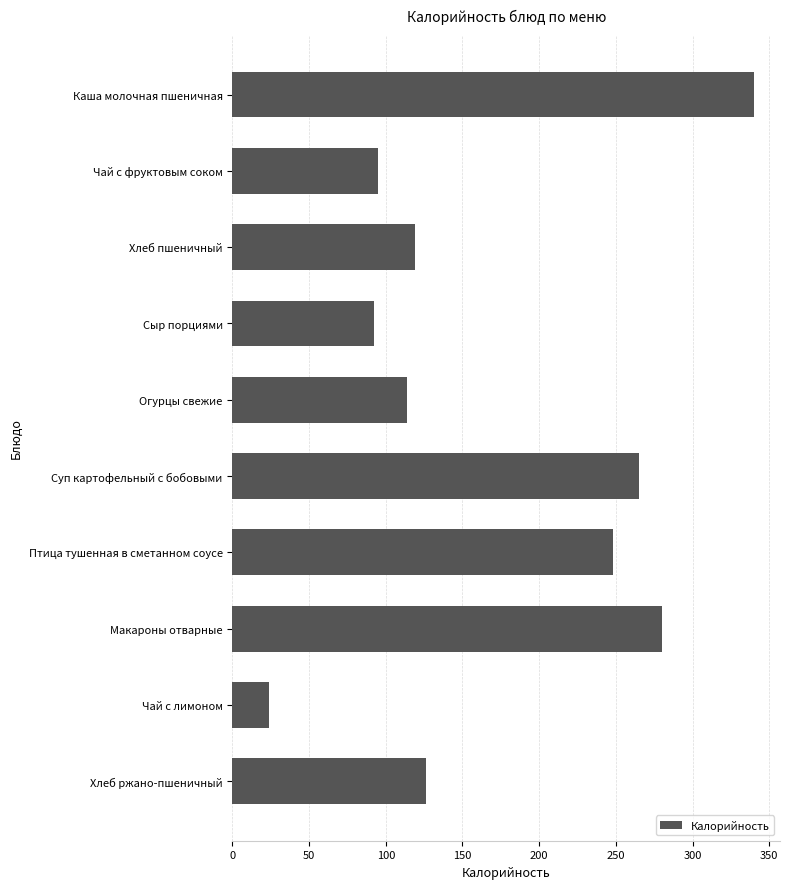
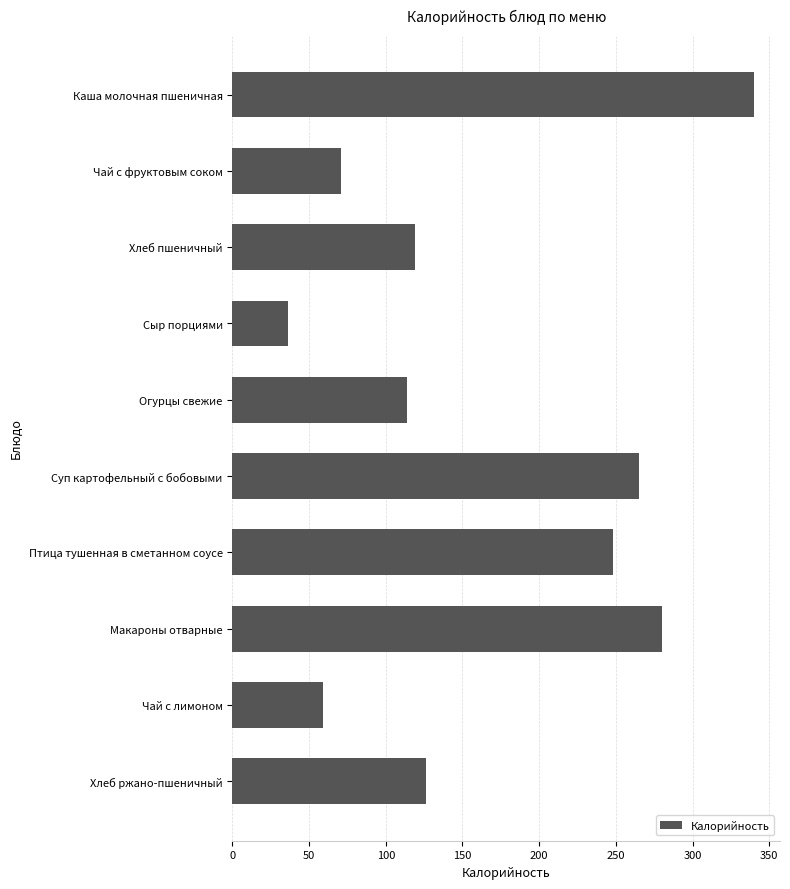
  {
    "Каша молочная пшеничная": 340,
-   "Чай с фруктовым соком": 95,
+   "Чай с фруктовым соком": 71,
    "Хлеб пшеничный": 119,
-   "Сыр порциями": 92,
+   "Сыр порциями": 36,
    "Огурцы свежие": 114,
    "Суп картофельный с бобовыми": 265,
    "Птица тушенная в сметанном соусе": 248,
    "Макароны отварные": 280,
-   "Чай с лимоном": 24,
+   "Чай с лимоном": 59,
    "Хлеб ржано-пшеничный": 126
  }
